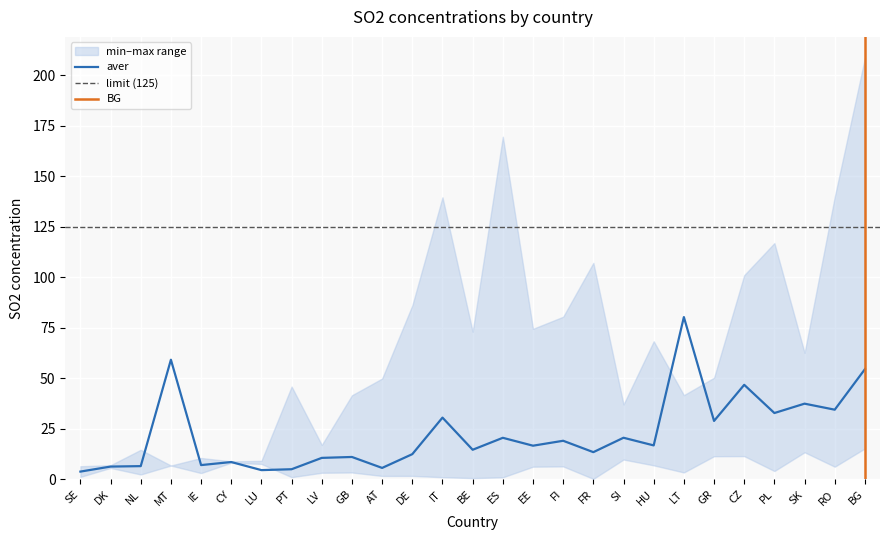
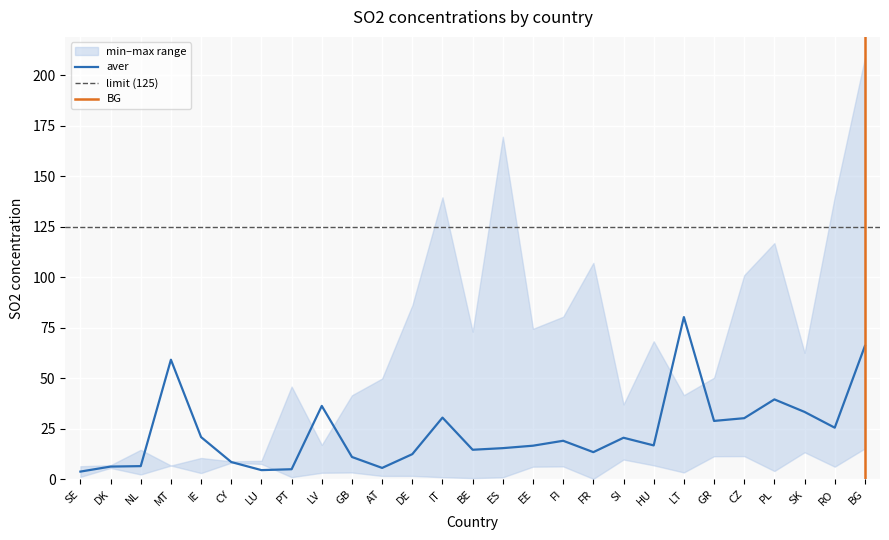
  {
    "aver": {
      "SE": 4,
      "NL": 7,
      "MT": 59,
-     "IE": 7,
+     "IE": 21,
      "LU": 5,
      "PT": 5,
-     "LV": 11,
+     "LV": 36,
      "GB": 11,
      "AT": 6,
      "DE": 12,
      "IT": 31,
      "BE": 15,
-     "ES": 21,
+     "ES": 15,
      "EE": 17,
      "FI": 19,
      "FR": 13,
      "SI": 21,
      "HU": 17,
      "LT": 80,
      "GR": 29,
-     "CZ": 47,
-     "PL": 33,
-     "SK": 37,
-     "RO": 34,
-     "BG": 55
+     "CZ": 30,
+     "PL": 40,
+     "SK": 33,
+     "RO": 26,
+     "BG": 66
    }
  }
